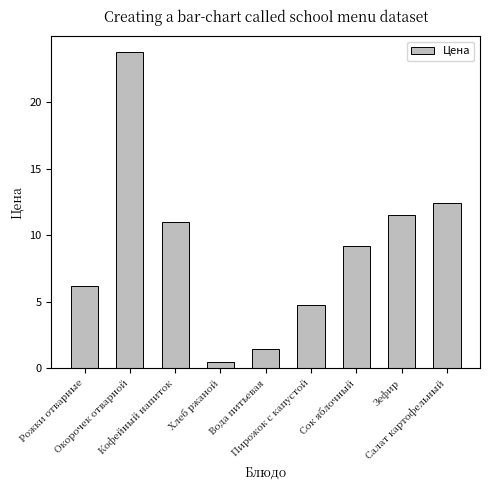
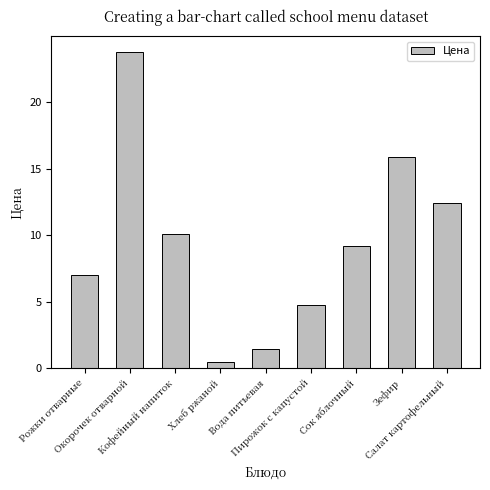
  {
-   "Рожки отварные": 6.2,
+   "Рожки отварные": 7.0,
    "Окорочек отварной": 23.7,
-   "Кофейный напиток": 11.0,
+   "Кофейный напиток": 10.1,
    "Хлеб ржаной": 0.5,
    "Вода питьевая": 1.5,
    "Пирожок с капустой": 4.8,
    "Сок яблочный": 9.2,
-   "Зефир": 11.5,
+   "Зефир": 15.9,
    "Салат картофельный": 12.4
  }
